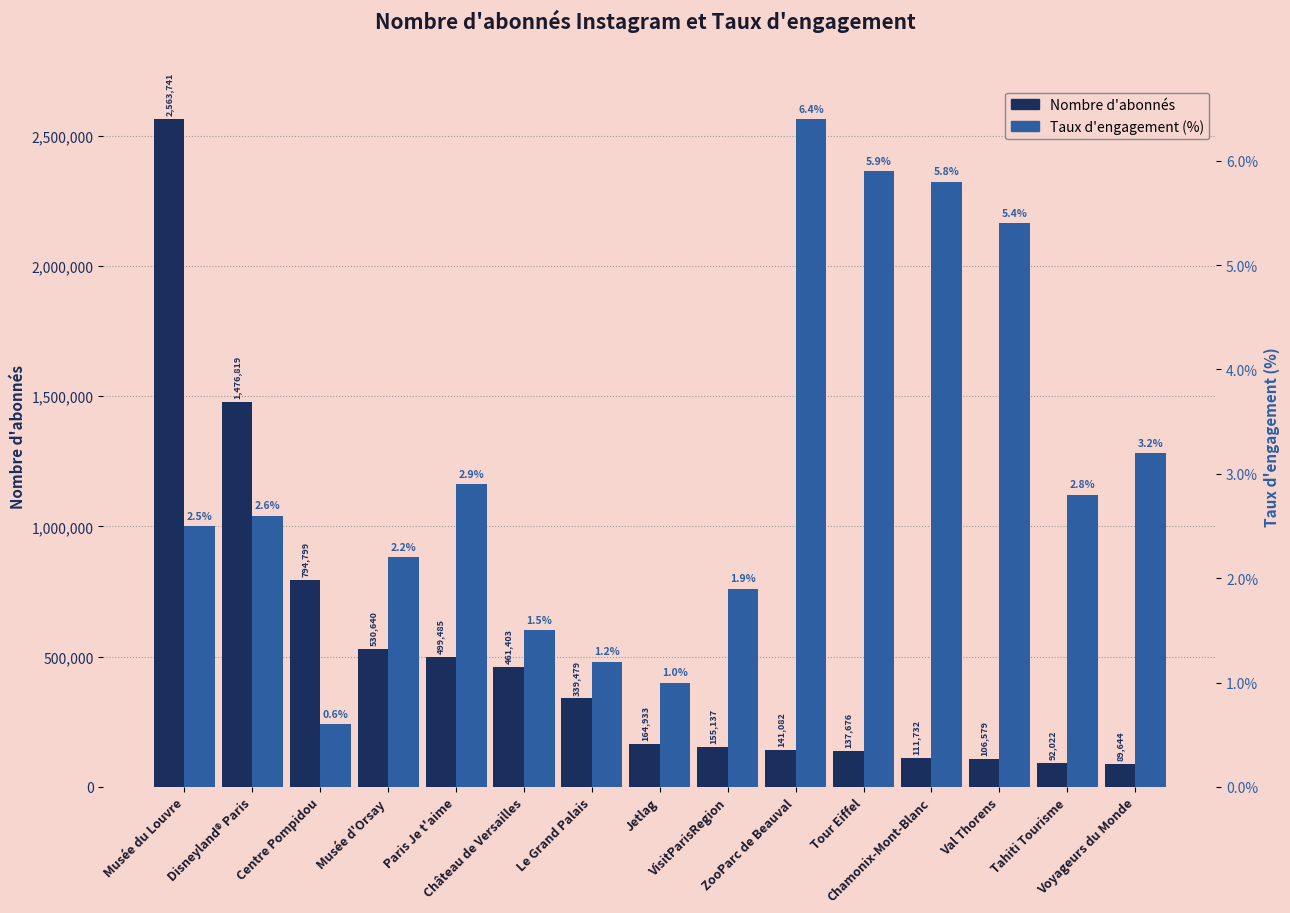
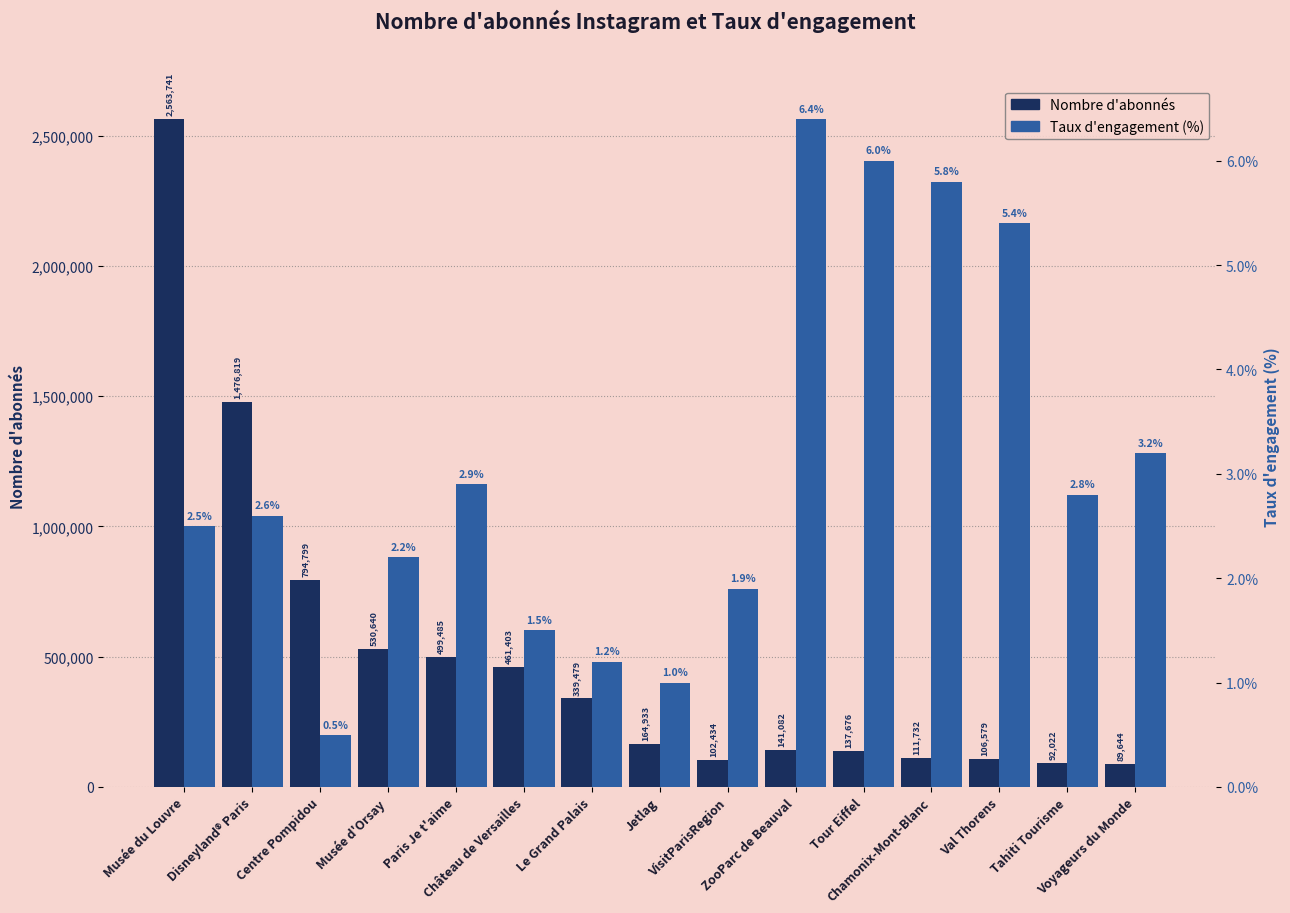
  {
    "Nombre d'abonnés": {
      "Musée du Louvre": "2,563,741",
      "Disneyland® Paris": "1,476,819",
      "Centre Pompidou": "794,799",
      "Musée d'Orsay": "530,640",
      "Paris Je t'aime": "499,485",
      "Château de Versailles": "461,403",
      "Le Grand Palais": "339,479",
      "Jetlag": "164,933",
-     "VisitParisRegion": "155,137",
+     "VisitParisRegion": "102,434",
      "ZooParc de Beauval": "141,082",
      "Tour Eiffel": "137,676",
      "Chamonix-Mont-Blanc": "111,732",
      "Val Thorens": "106,579",
      "Tahiti Tourisme": "92,022",
      "Voyageurs du Monde": "89,644"
    },
    "Taux d'engagement (%)": {
      "Musée du Louvre": "2.5%",
      "Disneyland® Paris": "2.6%",
-     "Centre Pompidou": "0.6%",
+     "Centre Pompidou": "0.5%",
      "Musée d'Orsay": "2.2%",
      "Paris Je t'aime": "2.9%",
      "Château de Versailles": "1.5%",
      "Le Grand Palais": "1.2%",
      "Jetlag": "1.0%",
      "VisitParisRegion": "1.9%",
      "ZooParc de Beauval": "6.4%",
-     "Tour Eiffel": "5.9%",
+     "Tour Eiffel": "6.0%",
      "Chamonix-Mont-Blanc": "5.8%",
      "Val Thorens": "5.4%",
      "Tahiti Tourisme": "2.8%",
      "Voyageurs du Monde": "3.2%"
    }
  }
